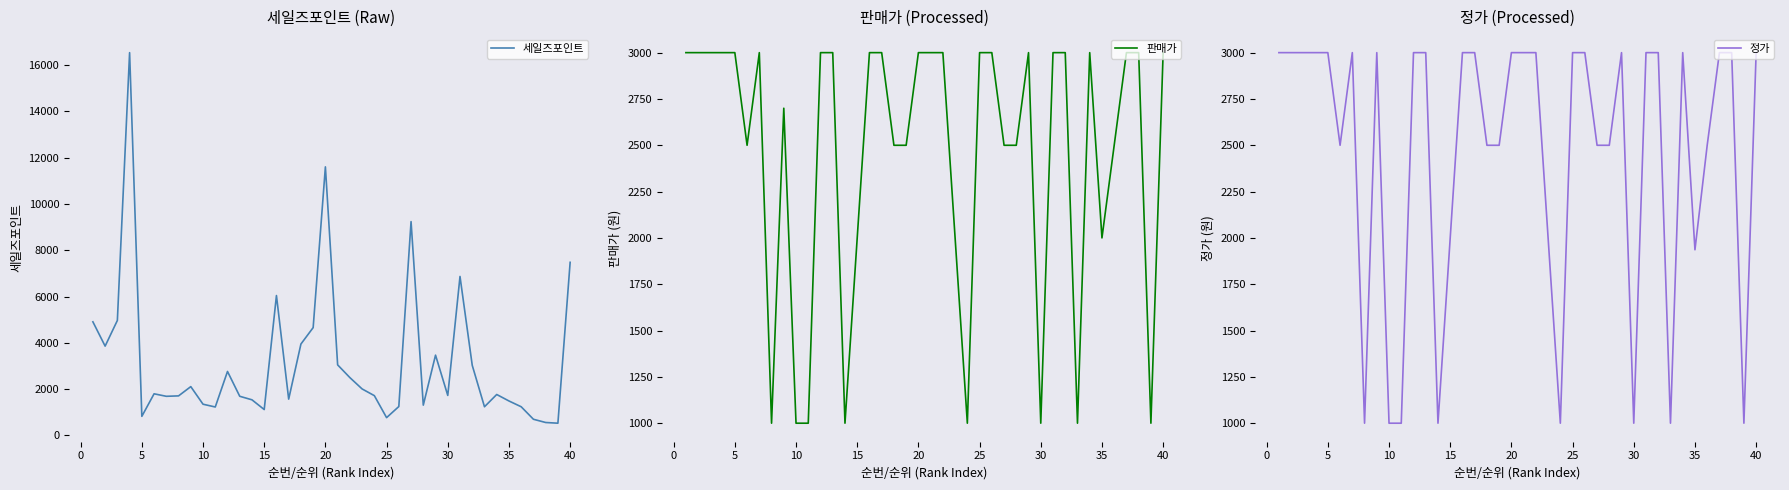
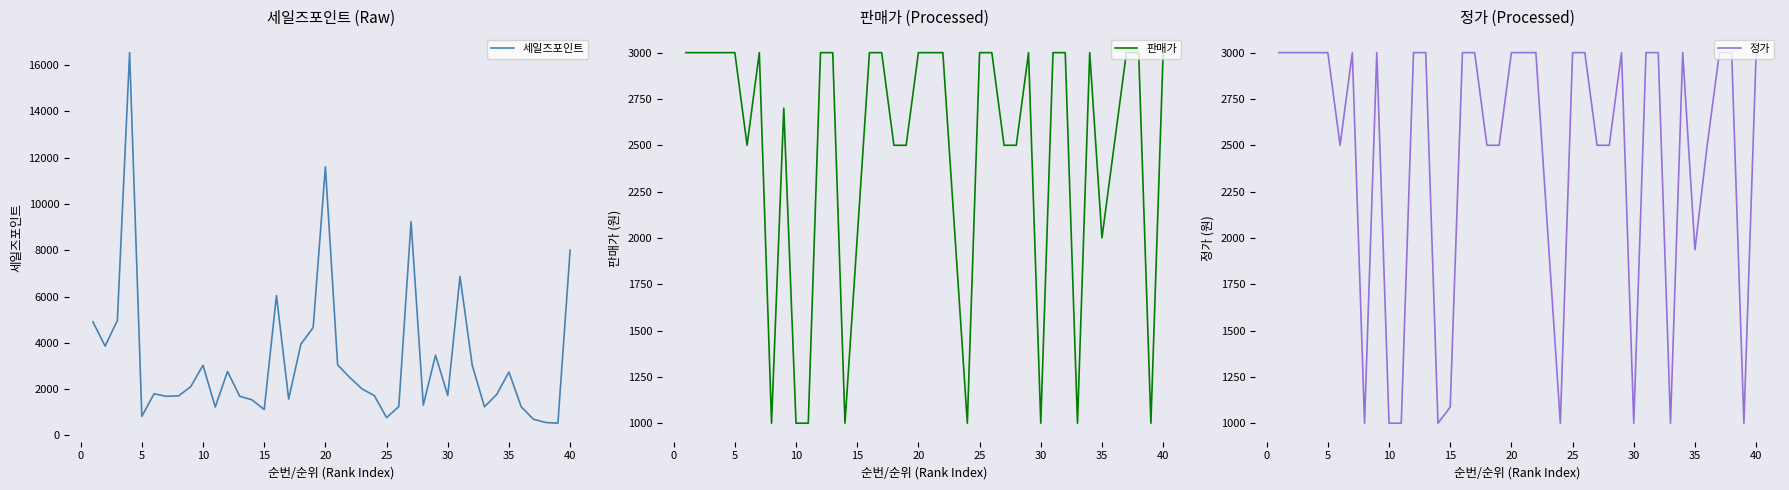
  {
    "세일즈포인트 (Raw)": {
      "5": 800,
-     "10": 1400,
+     "10": 3000,
      "15": 1100,
      "20": 11600,
      "25": 800,
      "30": 1700,
-     "35": 1500,
-     "40": 7500
+     "35": 2700,
+     "40": 8000
    },
    "판매가 (Processed)": {
      "5": 3000,
      "10": 1000,
      "15": 2000,
      "20": 3000,
      "25": 3000,
      "30": 1000,
      "35": 2000
    },
    "정가 (Processed)": {
      "5": 3000,
      "10": 1000,
-     "15": 2000,
+     "15": 1090,
      "20": 3000,
      "25": 3000,
      "30": 1000,
      "35": 1940
    }
  }
